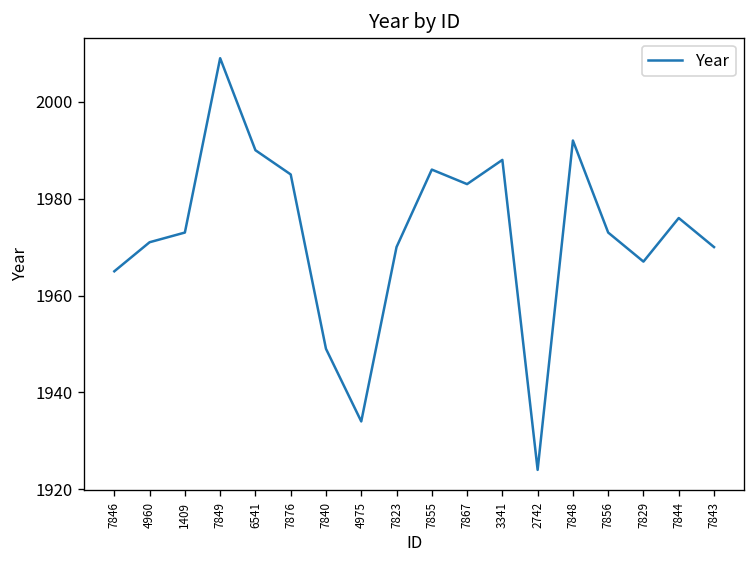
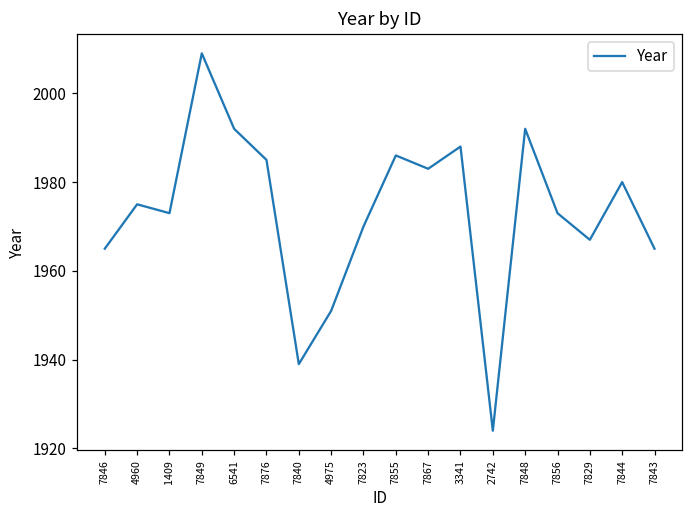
  {
    "7846": 1965,
-   "4960": 1971,
+   "4960": 1975,
    "1409": 1973,
    "7849": 2009,
-   "6541": 1990,
+   "6541": 1992,
    "7876": 1985,
-   "7840": 1949,
-   "4975": 1934,
+   "7840": 1939,
+   "4975": 1951,
    "7823": 1970,
    "7855": 1986,
    "7867": 1983,
    "3341": 1988,
    "2742": 1924,
    "7848": 1992,
    "7856": 1973,
    "7829": 1967,
-   "7844": 1976,
-   "7843": 1970
+   "7844": 1980,
+   "7843": 1965
  }
